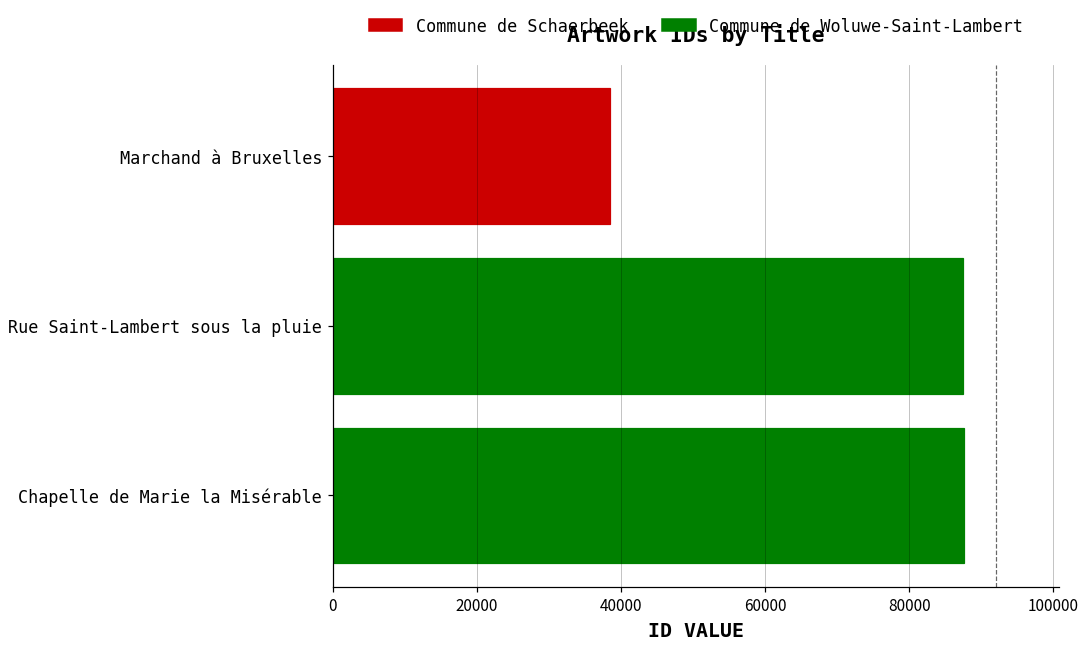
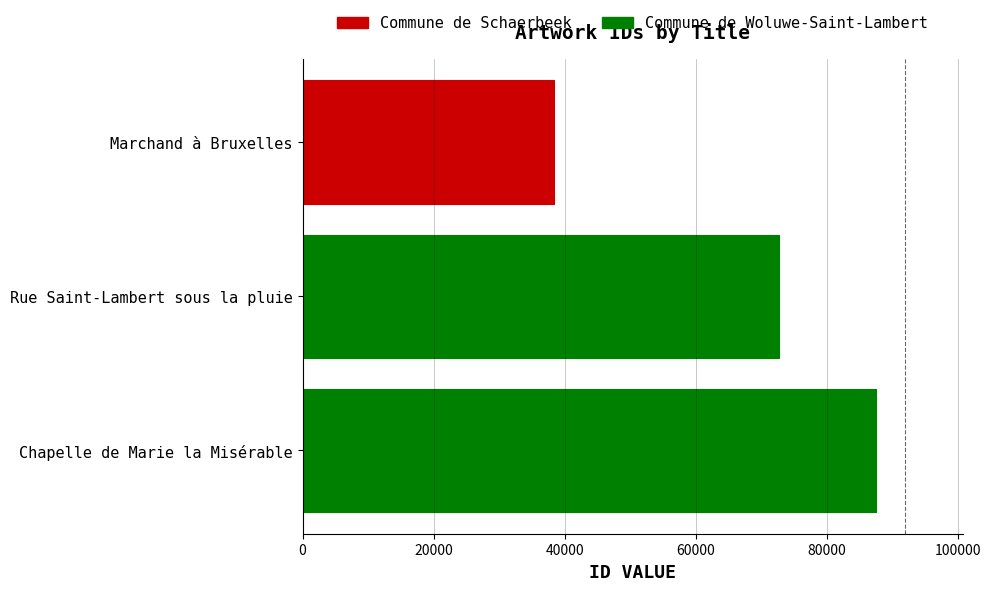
  {
    "Marchand à Bruxelles": 38000,
-   "Rue Saint-Lambert sous la pluie": 87000,
+   "Rue Saint-Lambert sous la pluie": 73000,
    "Chapelle de Marie la Misérable": 88000
  }
